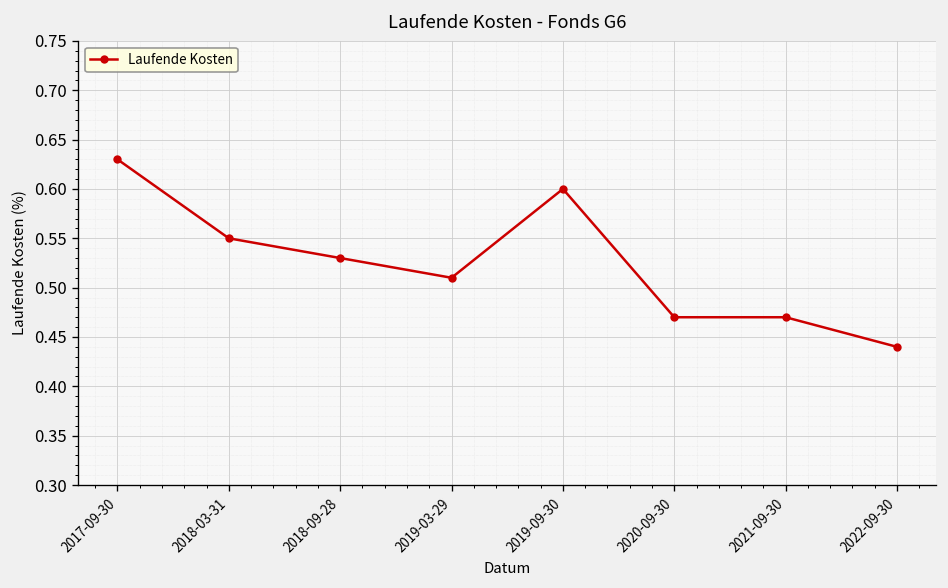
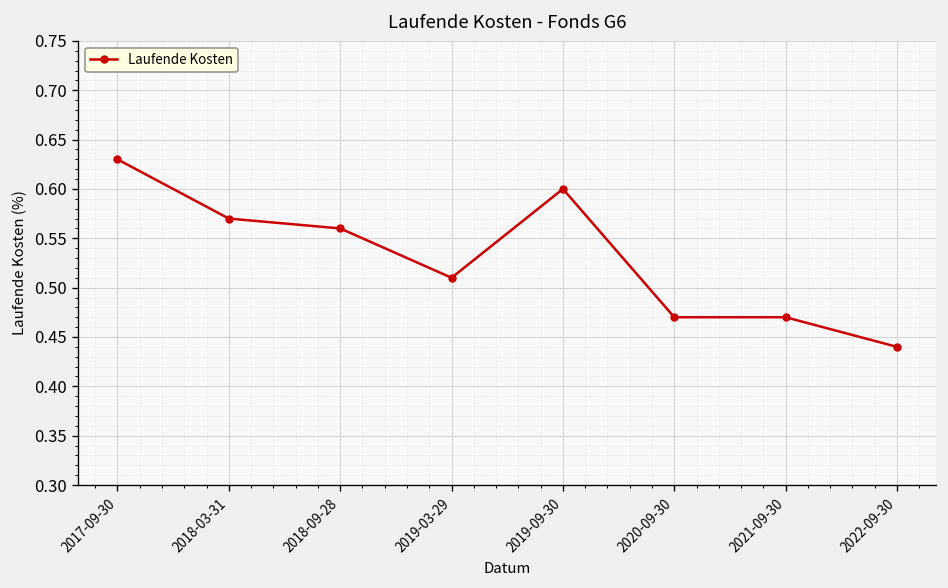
  {
    "2017-09-30": 0.63,
-   "2018-03-31": 0.55,
-   "2018-09-28": 0.53,
+   "2018-03-31": 0.57,
+   "2018-09-28": 0.56,
    "2019-03-29": 0.51,
    "2019-09-30": 0.60,
    "2020-09-30": 0.47,
    "2021-09-30": 0.47,
    "2022-09-30": 0.44
  }
